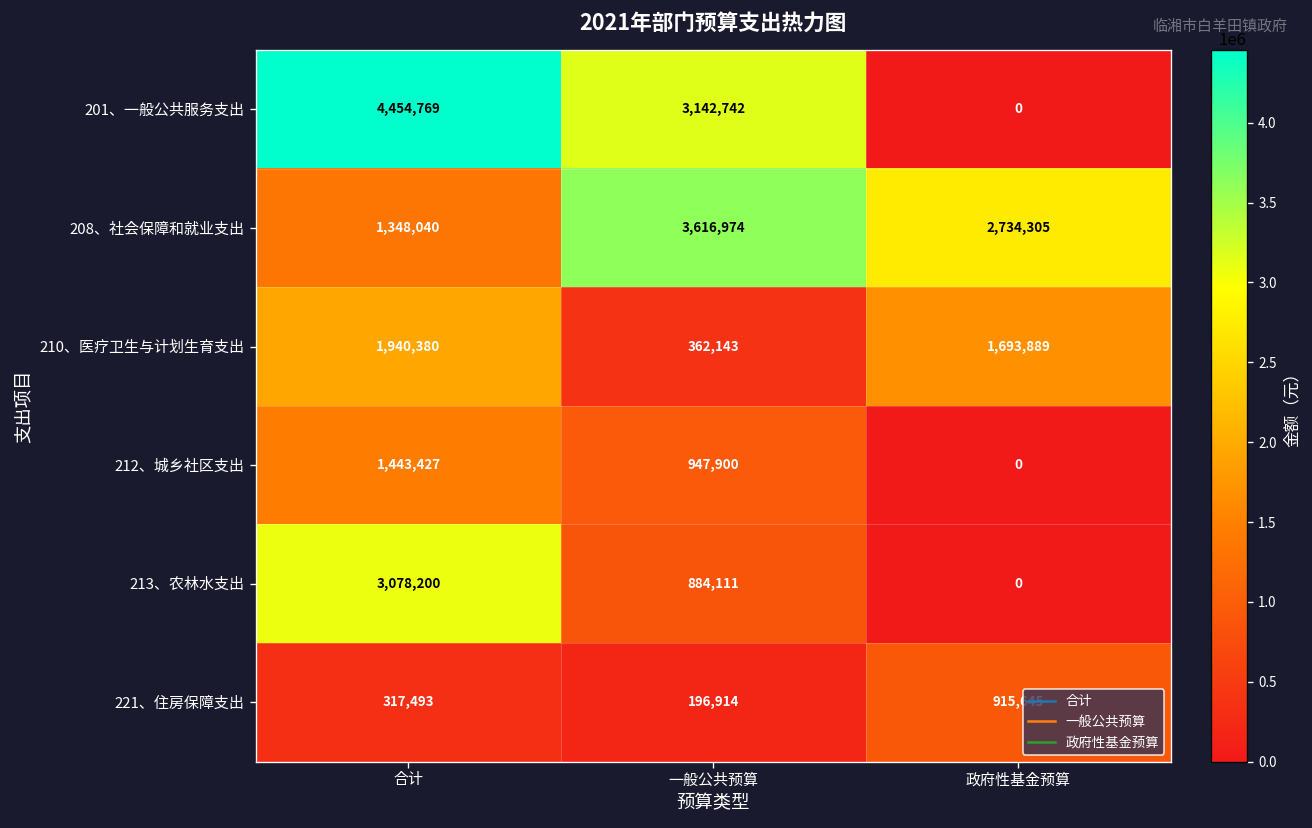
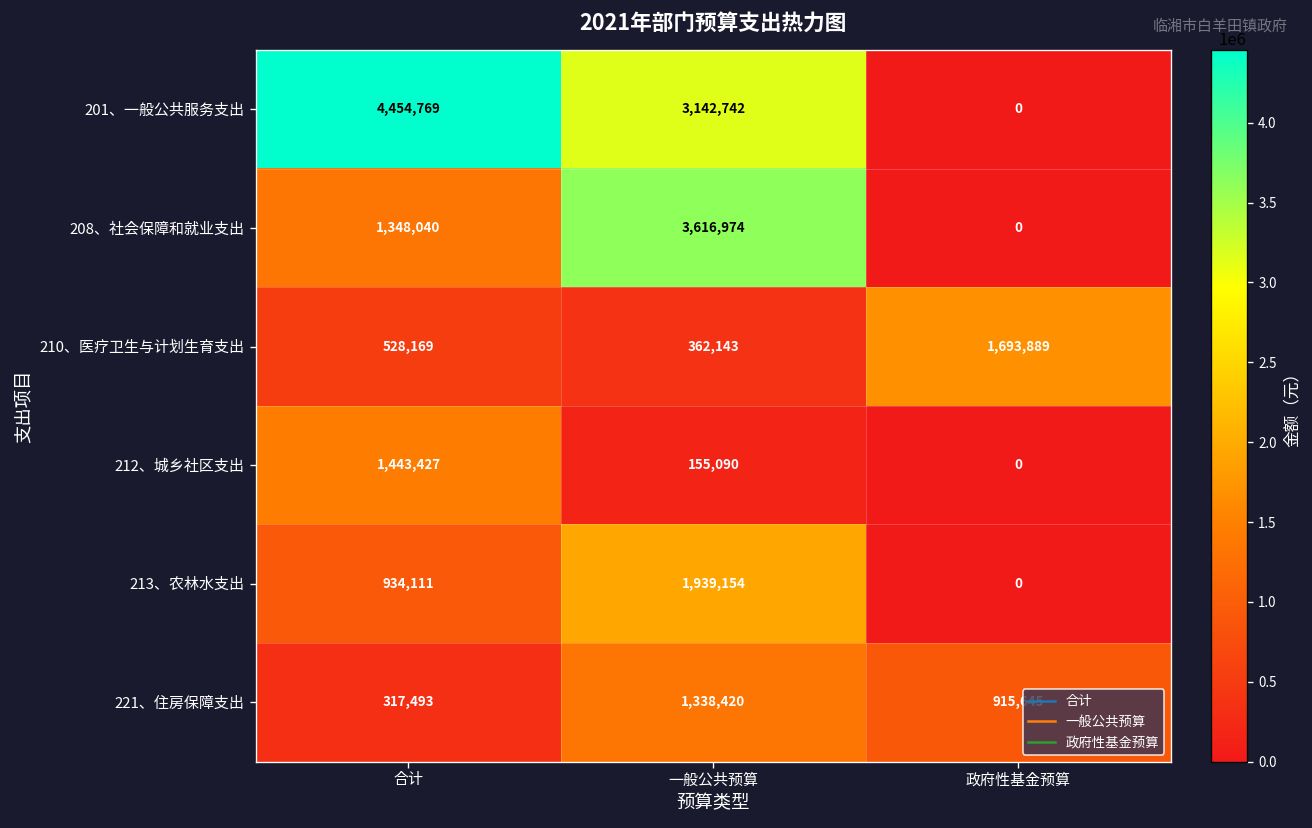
  {
    "201、一般公共服务支出": {
      "合计": "4,454,769",
      "一般公共预算": "3,142,742",
      "政府性基金预算": "0"
    },
    "208、社会保障和就业支出": {
      "合计": "1,348,040",
      "一般公共预算": "3,616,974",
-     "政府性基金预算": "2,734,305"
+     "政府性基金预算": "0"
    },
    "210、医疗卫生与计划生育支出": {
-     "合计": "1,940,380",
+     "合计": "528,169",
      "一般公共预算": "362,143",
      "政府性基金预算": "1,693,889"
    },
    "212、城乡社区支出": {
      "合计": "1,443,427",
-     "一般公共预算": "947,900",
+     "一般公共预算": "155,090",
      "政府性基金预算": "0"
    },
    "213、农林水支出": {
-     "合计": "3,078,200",
-     "一般公共预算": "884,111",
+     "合计": "934,111",
+     "一般公共预算": "1,939,154",
      "政府性基金预算": "0"
    },
    "221、住房保障支出": {
      "合计": "317,493",
-     "一般公共预算": "196,914"
+     "一般公共预算": "1,338,420"
    }
  }
